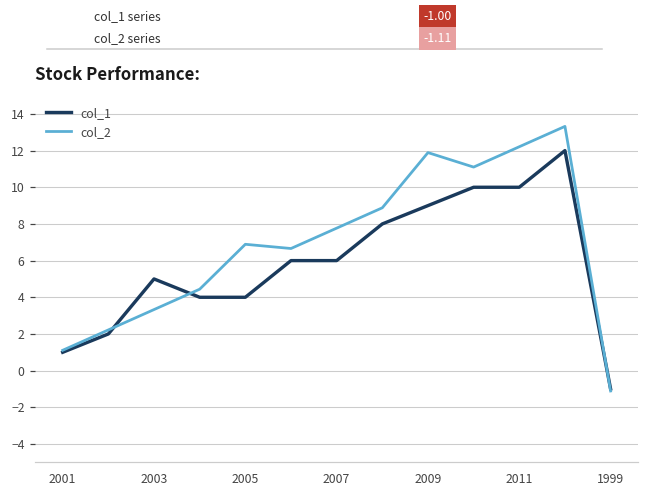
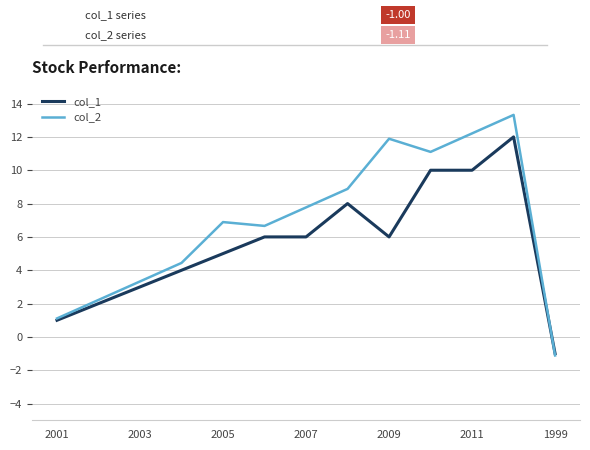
  {
    "col_1": {
-     "2003": 5,
-     "2005": 4,
+     "2003": 3,
+     "2005": 5,
      "2007": 6,
-     "2009": 9,
+     "2009": 6,
      "2011": 10
    },
    "col_2": {
      "2003": 3.3,
      "2005": 7,
      "2007": 7.8,
      "2009": 12,
      "2011": 12.2
    }
  }
